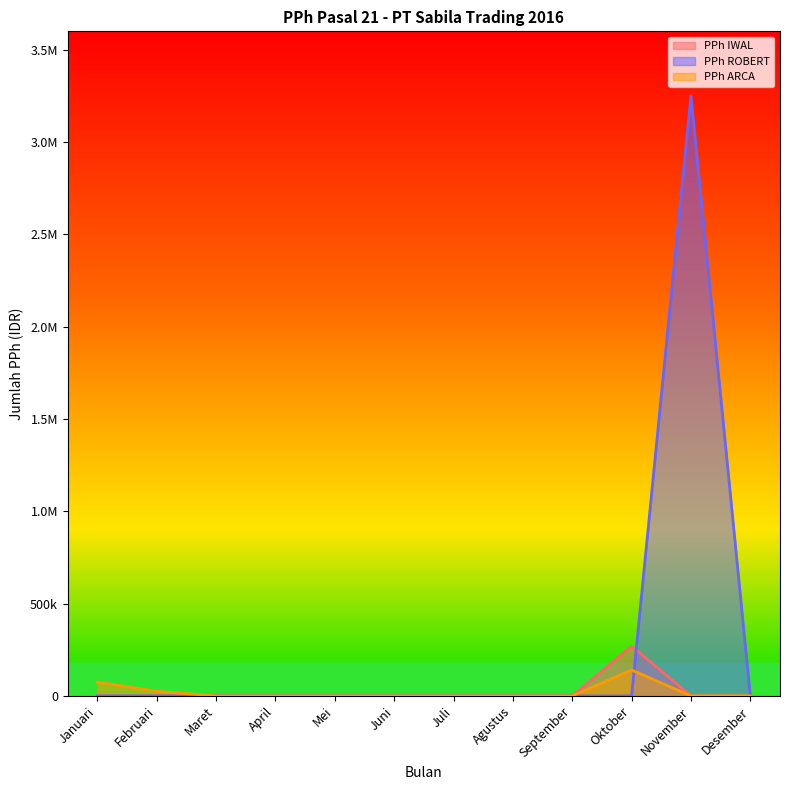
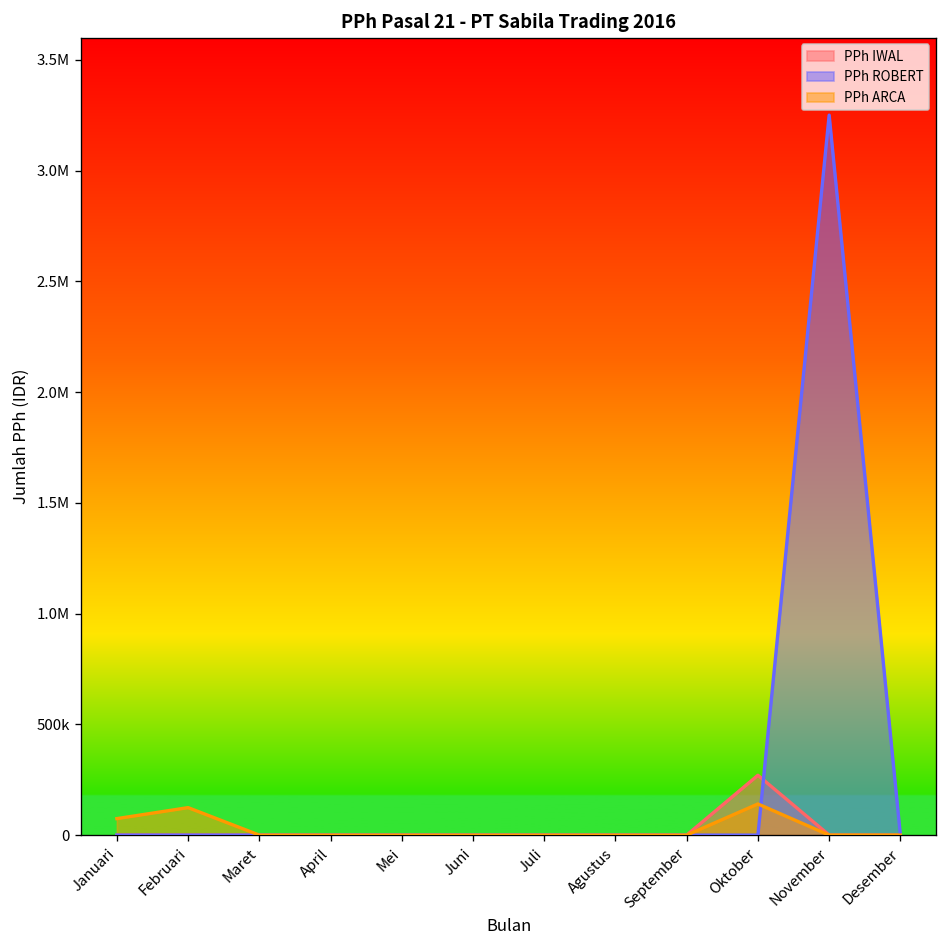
  {
    "PPh IWAL": {
      "Oktober": 270000
    },
    "PPh ROBERT": {
      "Oktober": 0,
      "November": 3250000
    },
    "PPh ARCA": {
      "Januari": 70000,
-     "Februari": 30000,
+     "Februari": 120000,
      "Oktober": 140000
    }
  }
